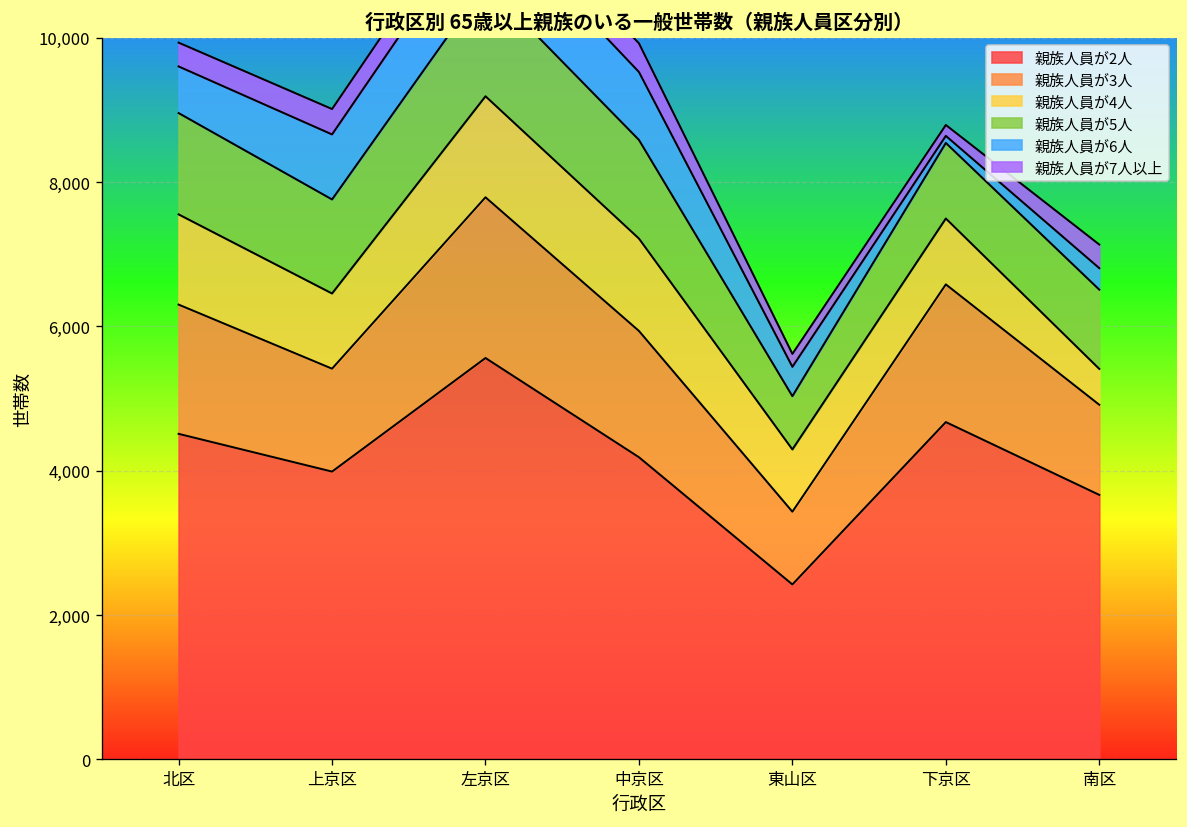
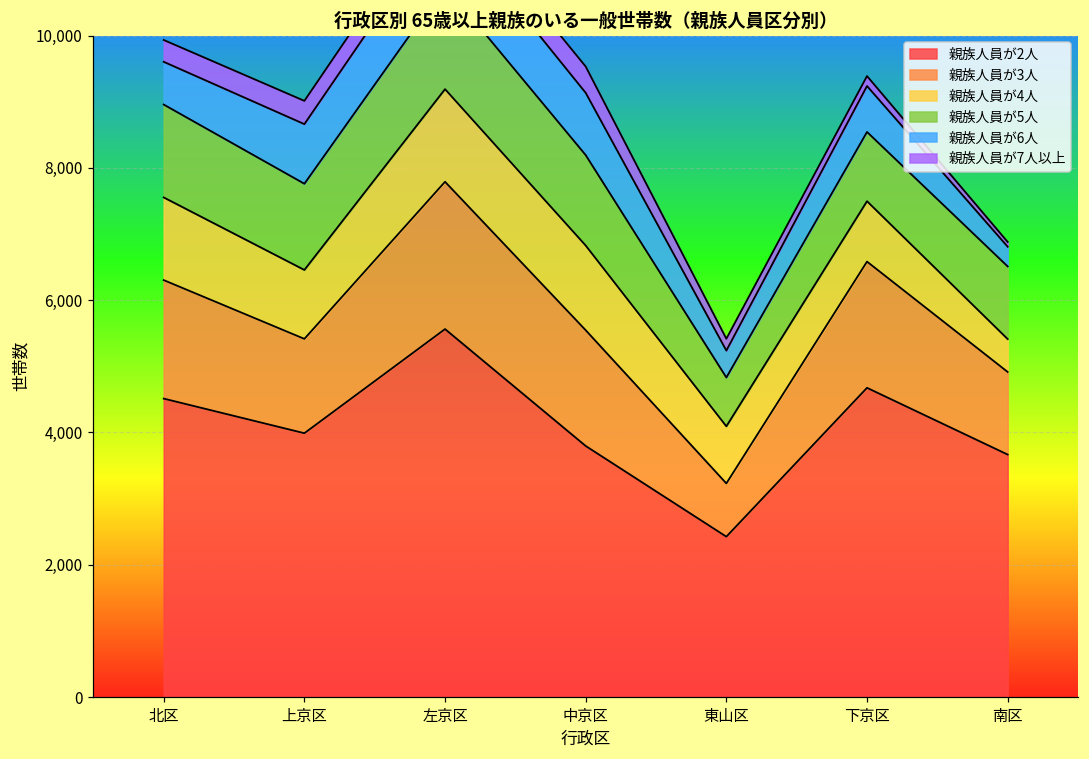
  {
    "親族人員が2人": {
      "北区": "4,500",
      "上京区": "4,000",
      "左京区": "5,600",
-     "中京区": "4,200",
+     "中京区": "3,800",
      "東山区": "2,400",
      "下京区": "4,700",
      "南区": "3,700"
    },
    "親族人員が3人": {
      "北区": "1,800",
      "上京区": "1,400",
      "左京区": "2,200",
      "中京区": "1,800",
-     "東山区": "1,000",
+     "東山区": "800",
      "下京区": "1,900",
      "南区": "1,200"
    },
    "親族人員が4人": {
      "北区": "1,300",
      "上京区": "1,000",
      "左京区": "1,400",
      "中京区": "1,300",
      "東山区": "900",
      "下京区": "900",
      "南区": "500"
    },
    "親族人員が5人": {
      "北区": "1,400",
      "上京区": "1,300",
      "中京区": "1,400",
      "東山区": "700",
      "下京区": "1,000",
      "南区": "1,100"
    },
    "親族人員が6人": {
      "北区": "600",
      "上京区": "900",
      "中京区": "900",
      "東山区": "400",
-     "下京区": "100",
+     "下京区": "700",
      "南区": "300"
    },
    "親族人員が7人以上": {
      "北区": "300",
      "上京区": "400",
      "中京区": "400",
      "東山区": "200",
      "下京区": "200",
-     "南区": "300"
+     "南区": "100"
    }
  }
